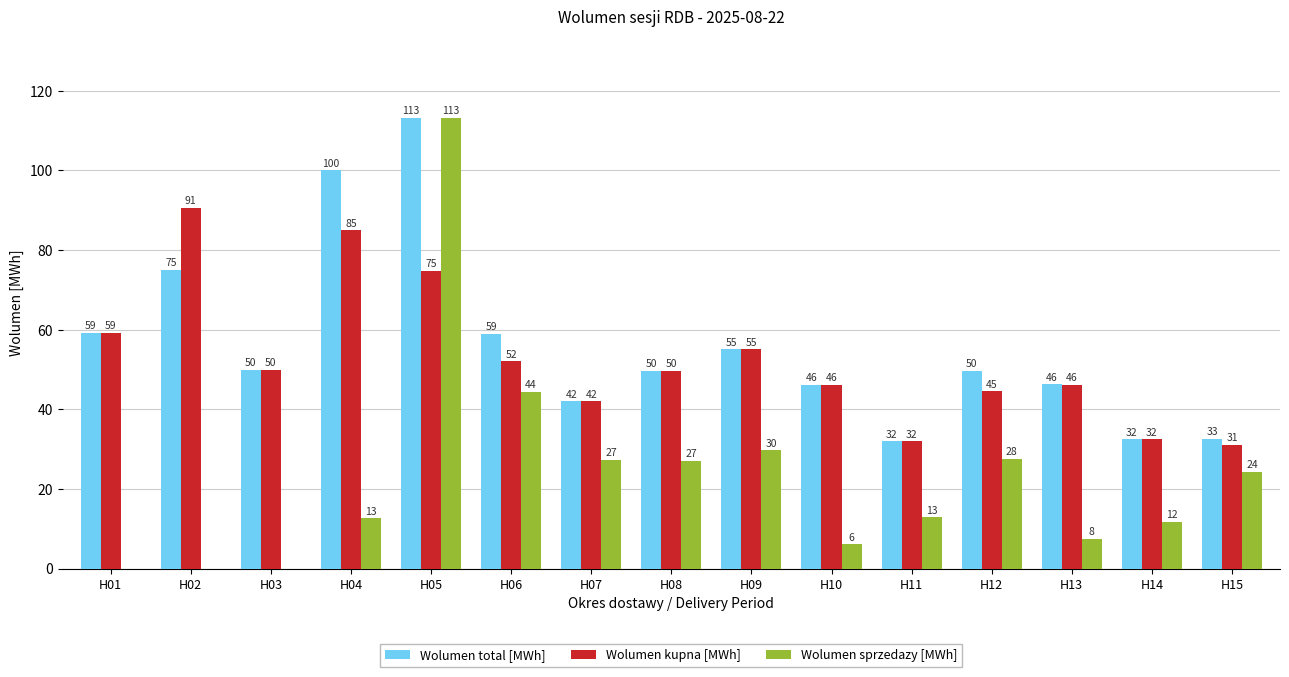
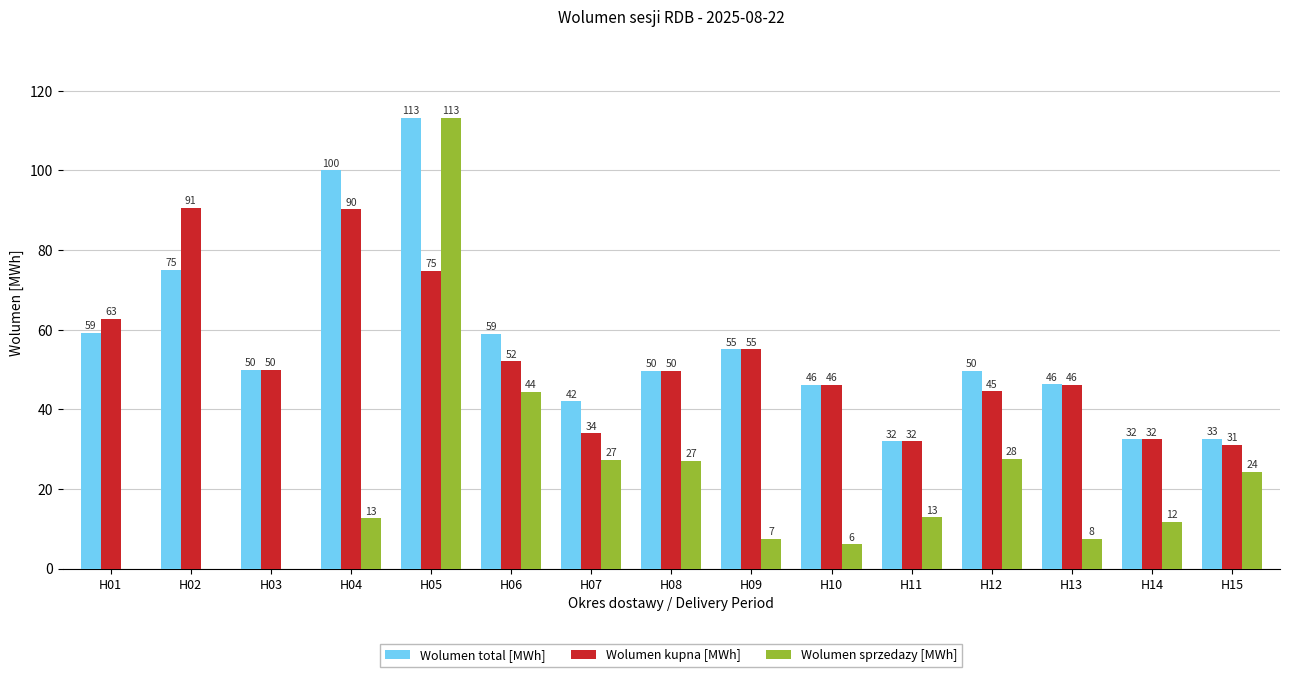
  {
    "Wolumen total [MWh]": {
      "H01": 59,
      "H02": 75,
      "H03": 50,
      "H04": 100,
      "H05": 113,
      "H06": 59,
      "H07": 42,
      "H08": 50,
      "H09": 55,
      "H10": 46,
      "H11": 32,
      "H12": 50,
      "H13": 46,
      "H14": 32,
      "H15": 33
    },
    "Wolumen kupna [MWh]": {
-     "H01": 59,
+     "H01": 63,
      "H02": 91,
      "H03": 50,
-     "H04": 85,
+     "H04": 90,
      "H05": 75,
      "H06": 52,
-     "H07": 42,
+     "H07": 34,
      "H08": 50,
      "H09": 55,
      "H10": 46,
      "H11": 32,
      "H12": 45,
      "H13": 46,
      "H14": 32,
      "H15": 31
    },
    "Wolumen sprzedazy [MWh]": {
      "H04": 13,
      "H05": 113,
      "H06": 44,
      "H07": 27,
      "H08": 27,
-     "H09": 30,
+     "H09": 7,
      "H10": 6,
      "H11": 13,
      "H12": 28,
      "H13": 8,
      "H14": 12,
      "H15": 24
    }
  }
